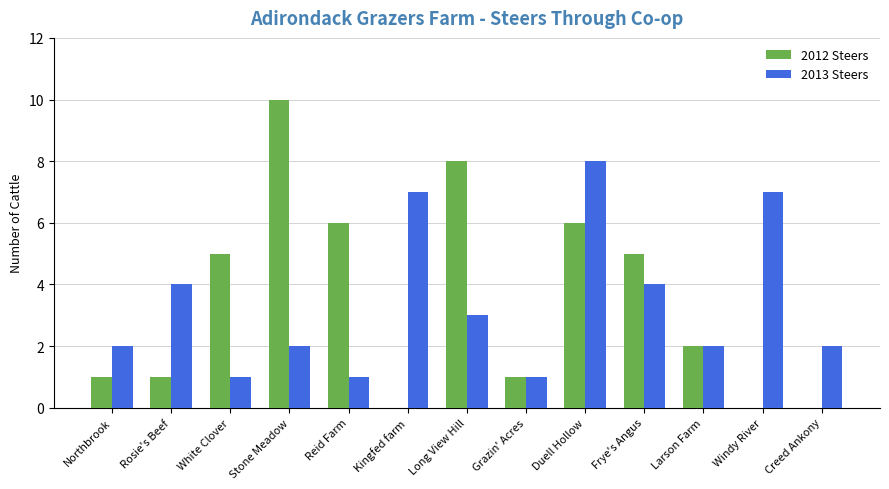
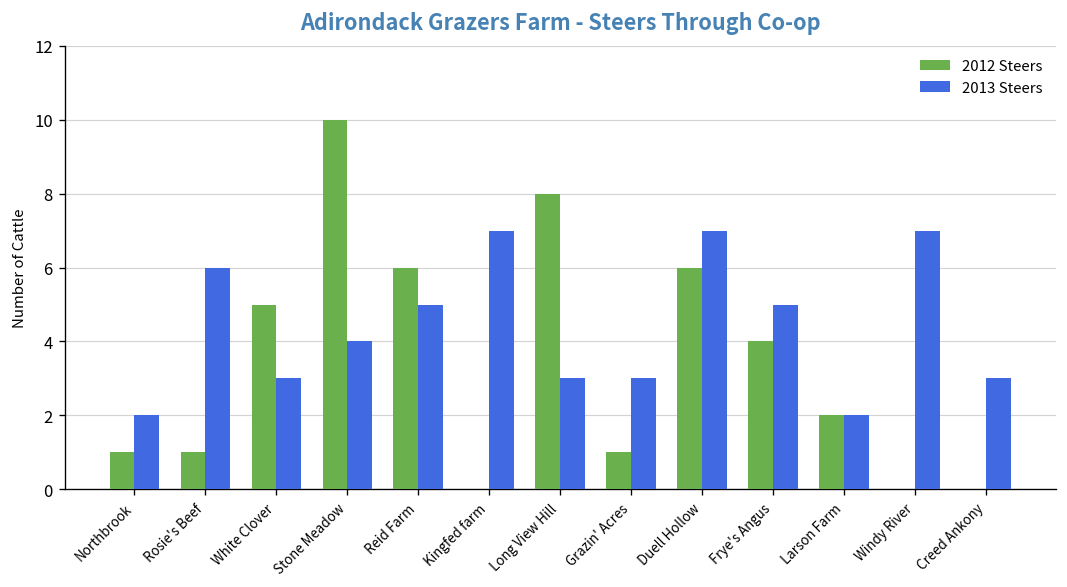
  {
    "2012 Steers": {
      "Northbrook": 1,
      "Rosie's Beef": 1,
      "White Clover": 5,
      "Stone Meadow": 10,
      "Reid Farm": 6,
      "Kingfed farm": 0,
      "Long View Hill": 8,
      "Grazin' Acres": 1,
      "Duell Hollow": 6,
-     "Frye's Angus": 5,
+     "Frye's Angus": 4,
      "Larson Farm": 2,
      "Windy River": 0,
      "Creed Ankony": 0
    },
    "2013 Steers": {
      "Northbrook": 2,
-     "Rosie's Beef": 4,
-     "White Clover": 1,
-     "Stone Meadow": 2,
-     "Reid Farm": 1,
+     "Rosie's Beef": 6,
+     "White Clover": 3,
+     "Stone Meadow": 4,
+     "Reid Farm": 5,
      "Kingfed farm": 7,
      "Long View Hill": 3,
-     "Grazin' Acres": 1,
-     "Duell Hollow": 8,
-     "Frye's Angus": 4,
+     "Grazin' Acres": 3,
+     "Duell Hollow": 7,
+     "Frye's Angus": 5,
      "Larson Farm": 2,
      "Windy River": 7,
-     "Creed Ankony": 2
+     "Creed Ankony": 3
    }
  }
